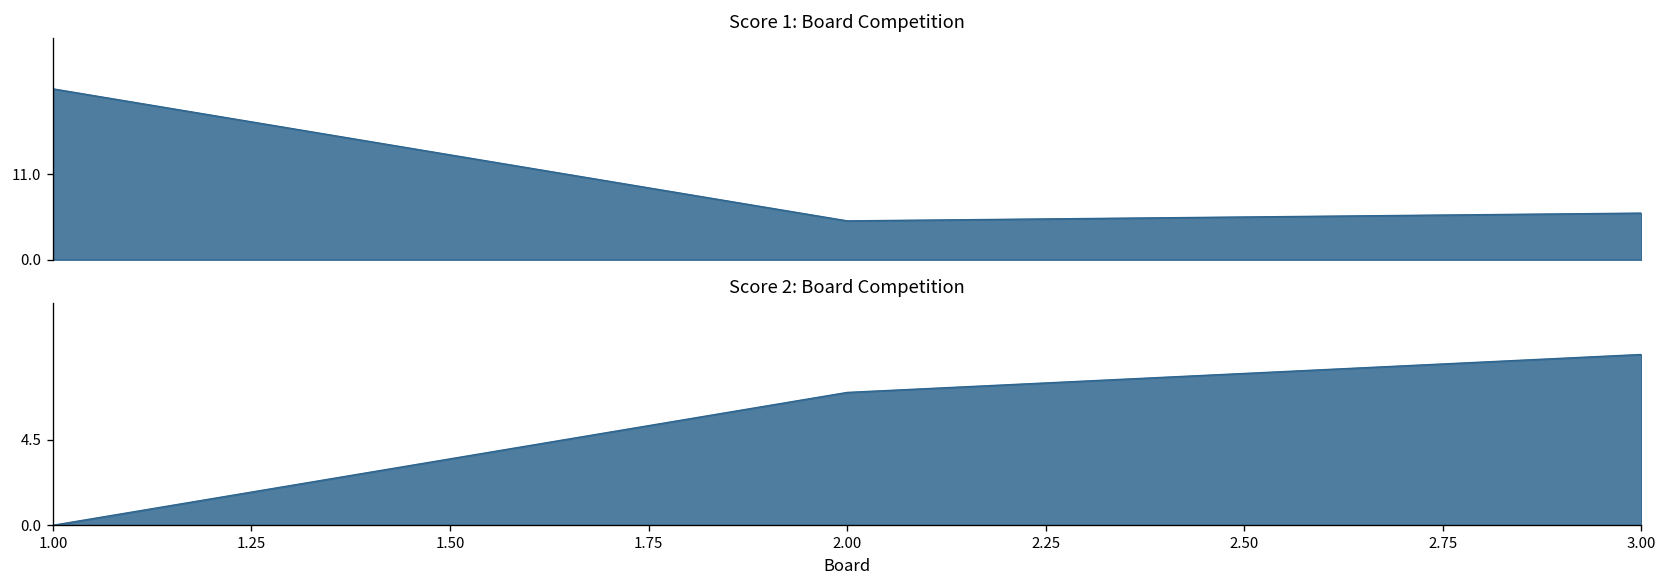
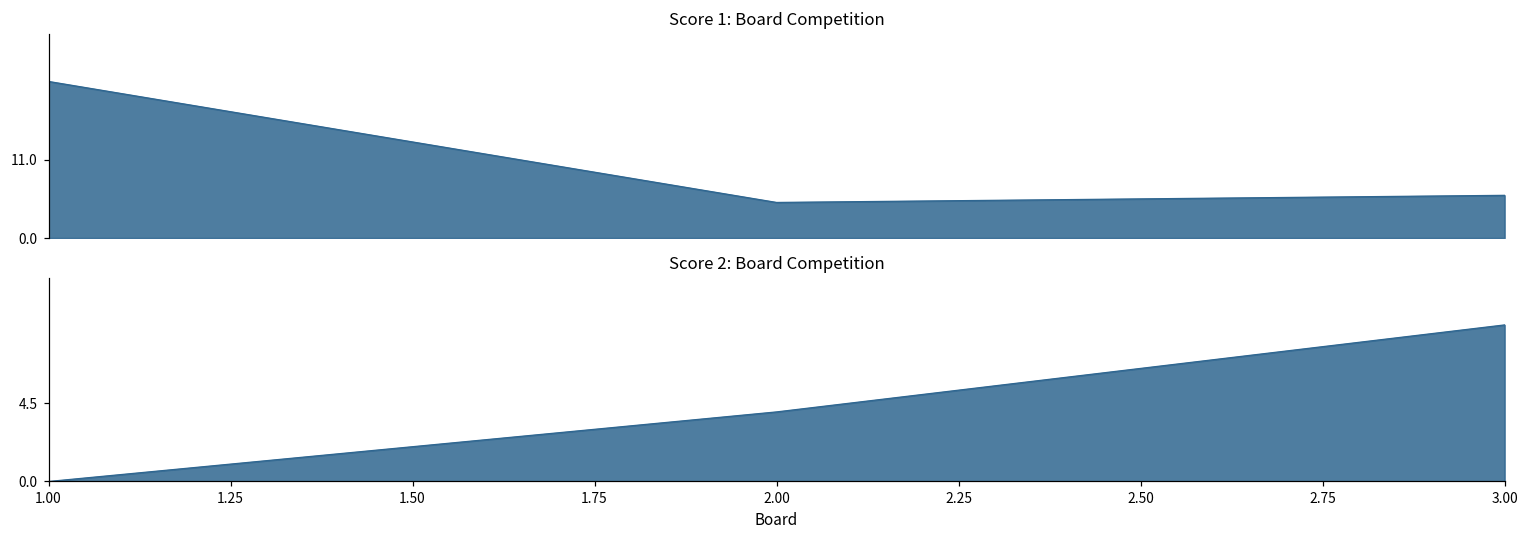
  {
    "Score 2: Board Competition": {
      "1.00": 0,
-     "2.00": 7,
+     "2.00": 4,
      "3.00": 9
    }
  }
